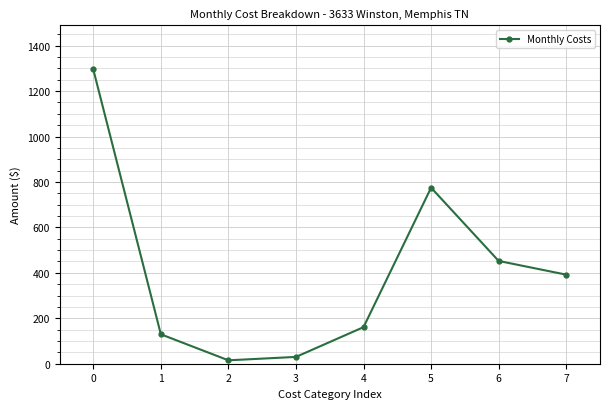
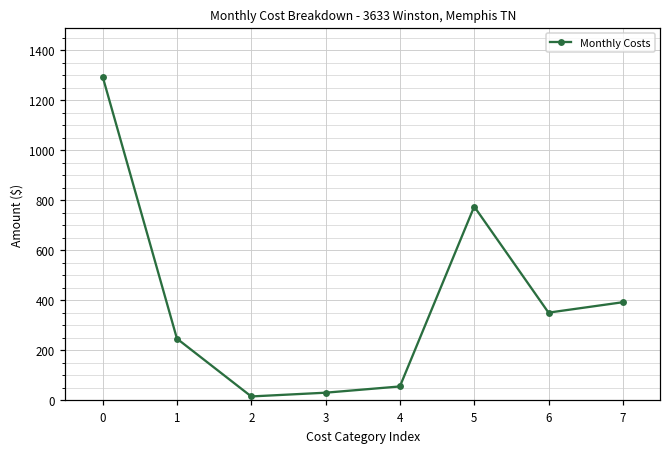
  {
    "0": 1300,
-   "1": 130,
+   "1": 250,
    "2": 20,
    "3": 30,
-   "4": 160,
+   "4": 60,
    "5": 770,
-   "6": 450,
+   "6": 350,
    "7": 390
  }
